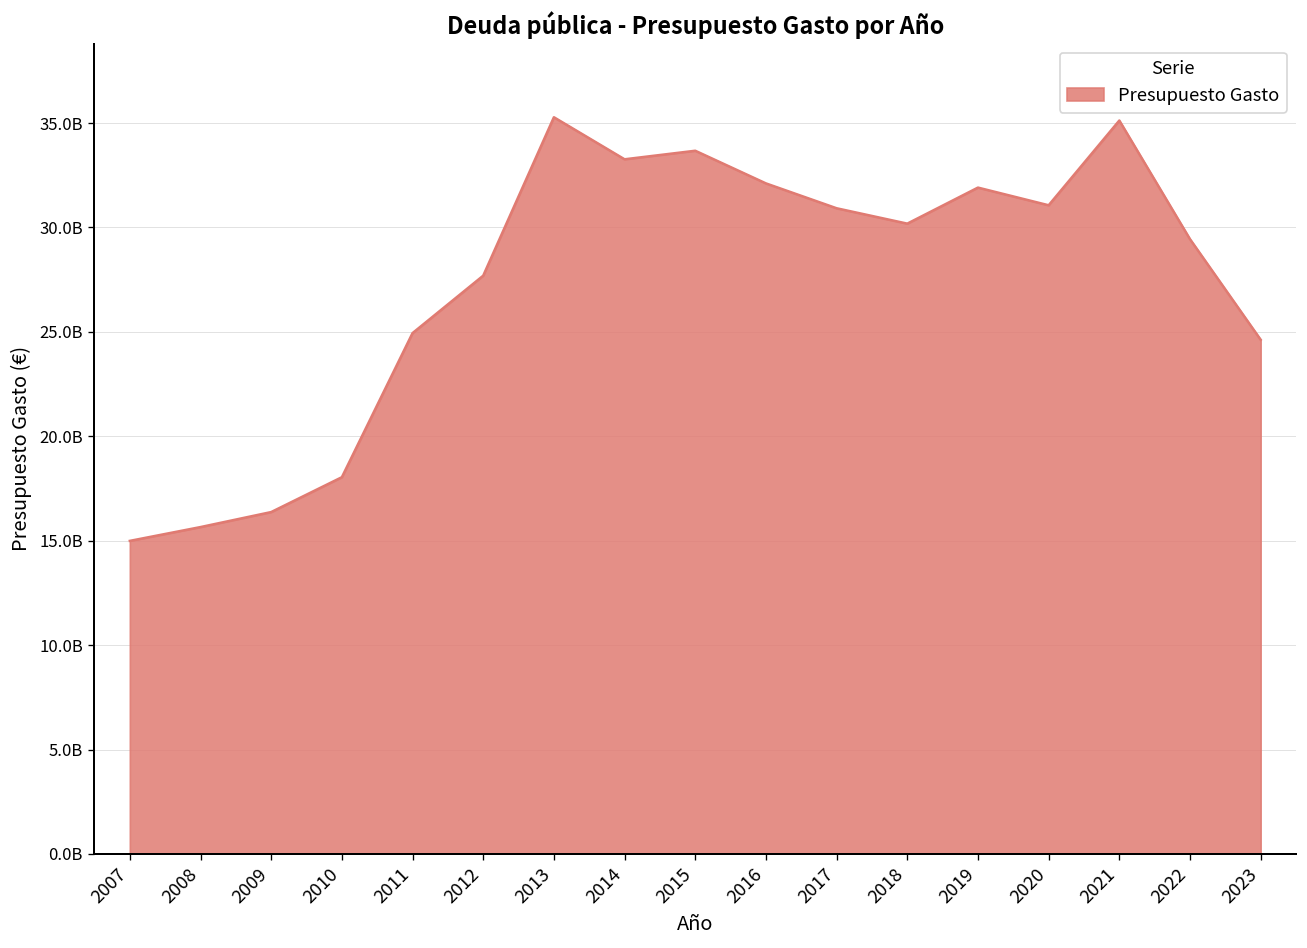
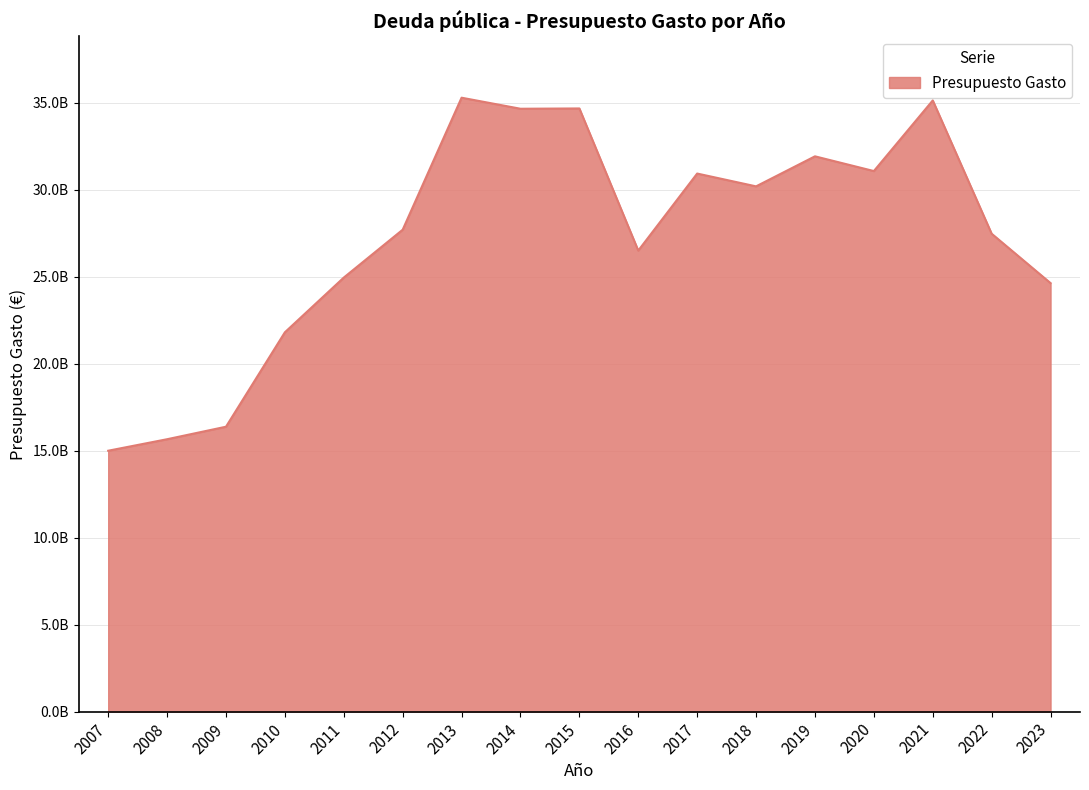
  {
    "2007": 15000000000,
    "2008": 15700000000,
    "2009": 16400000000,
-   "2010": 18000000000,
+   "2010": 21800000000,
    "2011": 24900000000,
    "2012": 27700000000,
    "2013": 35300000000,
-   "2014": 33300000000,
-   "2015": 33700000000,
-   "2016": 32100000000,
+   "2014": 34600000000,
+   "2015": 34700000000,
+   "2016": 26500000000,
    "2017": 30900000000,
    "2018": 30200000000,
    "2019": 31900000000,
    "2020": 31100000000,
    "2021": 35100000000,
-   "2022": 29400000000,
+   "2022": 27500000000,
    "2023": 24600000000
  }
